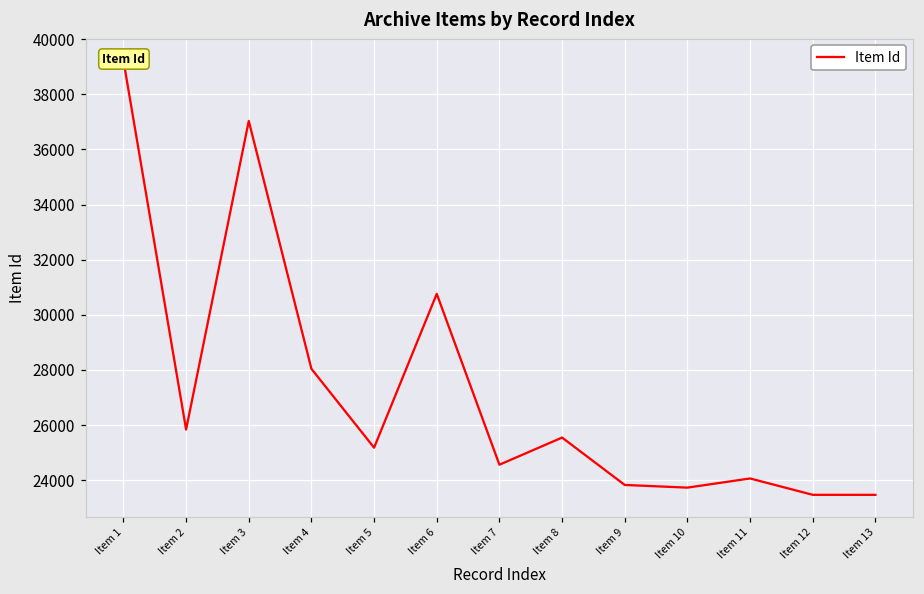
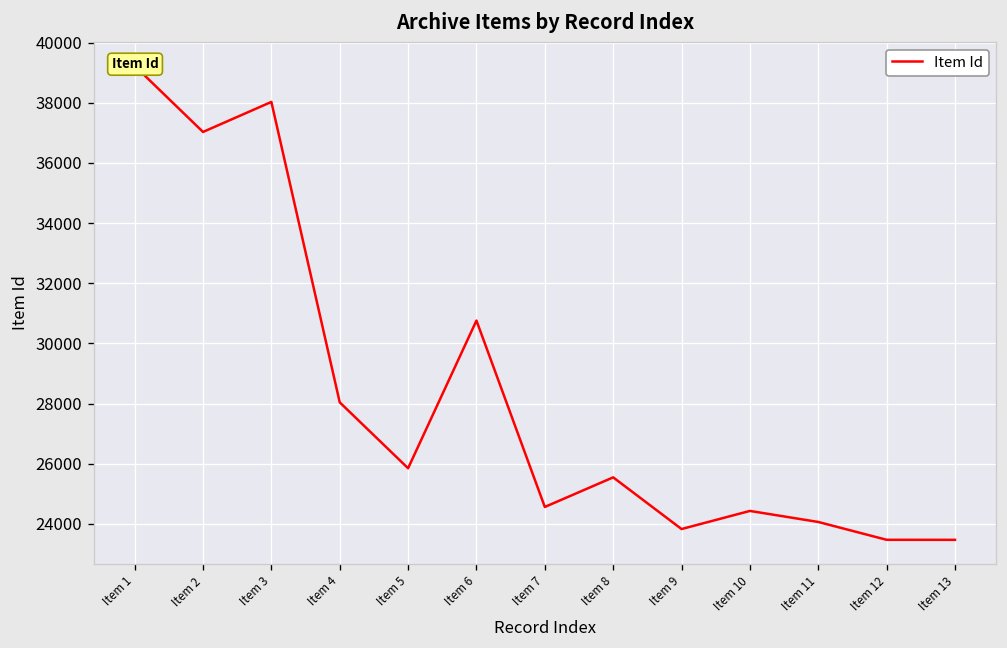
  {
-   "Item 2": 25800,
-   "Item 3": 37000,
+   "Item 2": 37000,
+   "Item 3": 38000,
    "Item 4": 28000,
-   "Item 5": 25200,
+   "Item 5": 25900,
    "Item 6": 30800,
    "Item 7": 24600,
    "Item 8": 25500,
    "Item 9": 23800,
-   "Item 10": 23700,
+   "Item 10": 24400,
    "Item 11": 24100,
    "Item 12": 23500,
    "Item 13": 23500
  }
